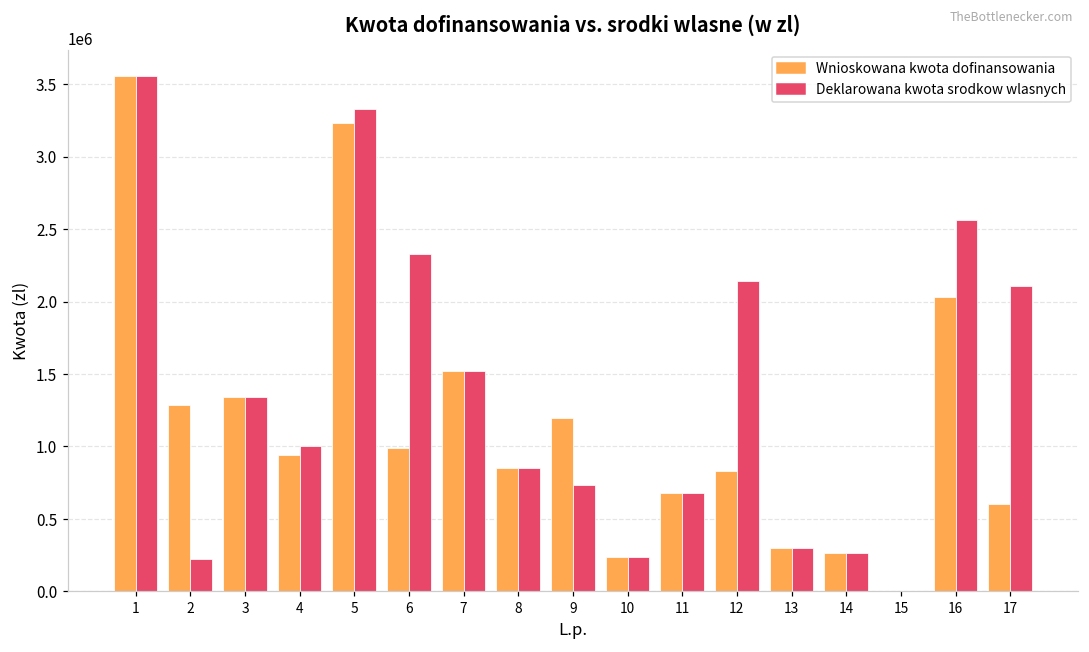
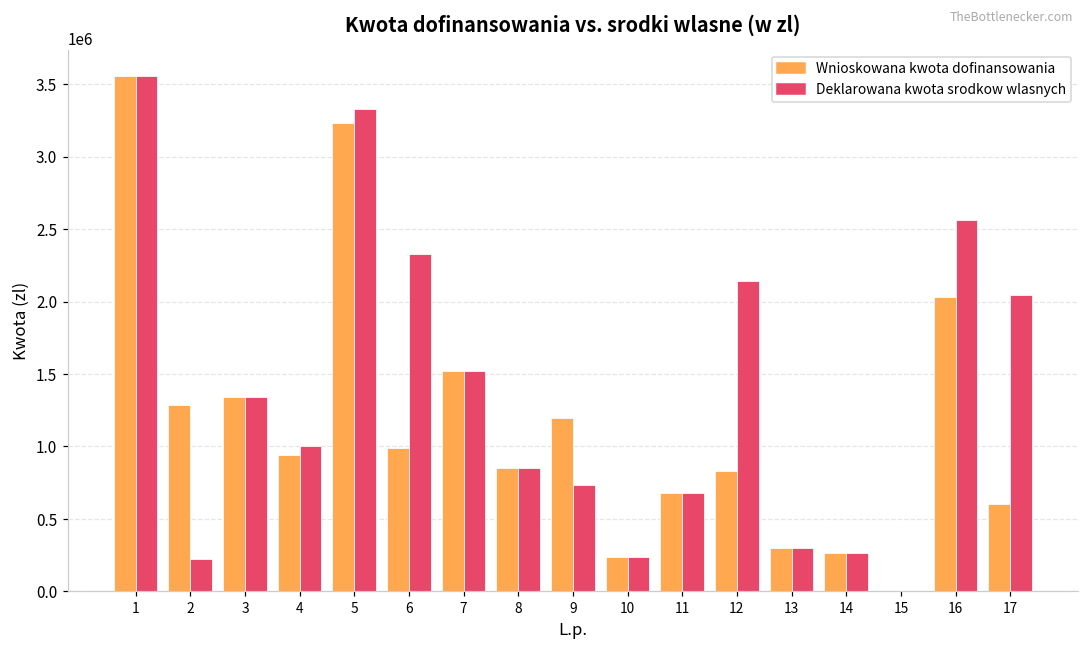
  {
    "Wnioskowana kwota dofinansowania": {
      "1": 3560000,
      "2": 1290000,
      "3": 1340000,
      "4": 940000,
      "5": 3240000,
      "6": 990000,
      "7": 1520000,
      "8": 850000,
      "9": 1200000,
      "10": 230000,
      "11": 680000,
      "12": 830000,
      "13": 300000,
      "14": 260000,
      "15": 0,
      "16": 2030000,
      "17": 600000
    },
    "Deklarowana kwota srodkow wlasnych": {
      "1": 3560000,
      "2": 220000,
      "3": 1340000,
      "4": 1000000,
      "5": 3330000,
      "6": 2330000,
      "7": 1520000,
      "8": 850000,
      "9": 740000,
      "10": 230000,
      "11": 680000,
      "12": 2140000,
      "13": 300000,
      "14": 260000,
      "15": 0,
      "16": 2560000,
-     "17": 2110000
+     "17": 2040000
    }
  }
